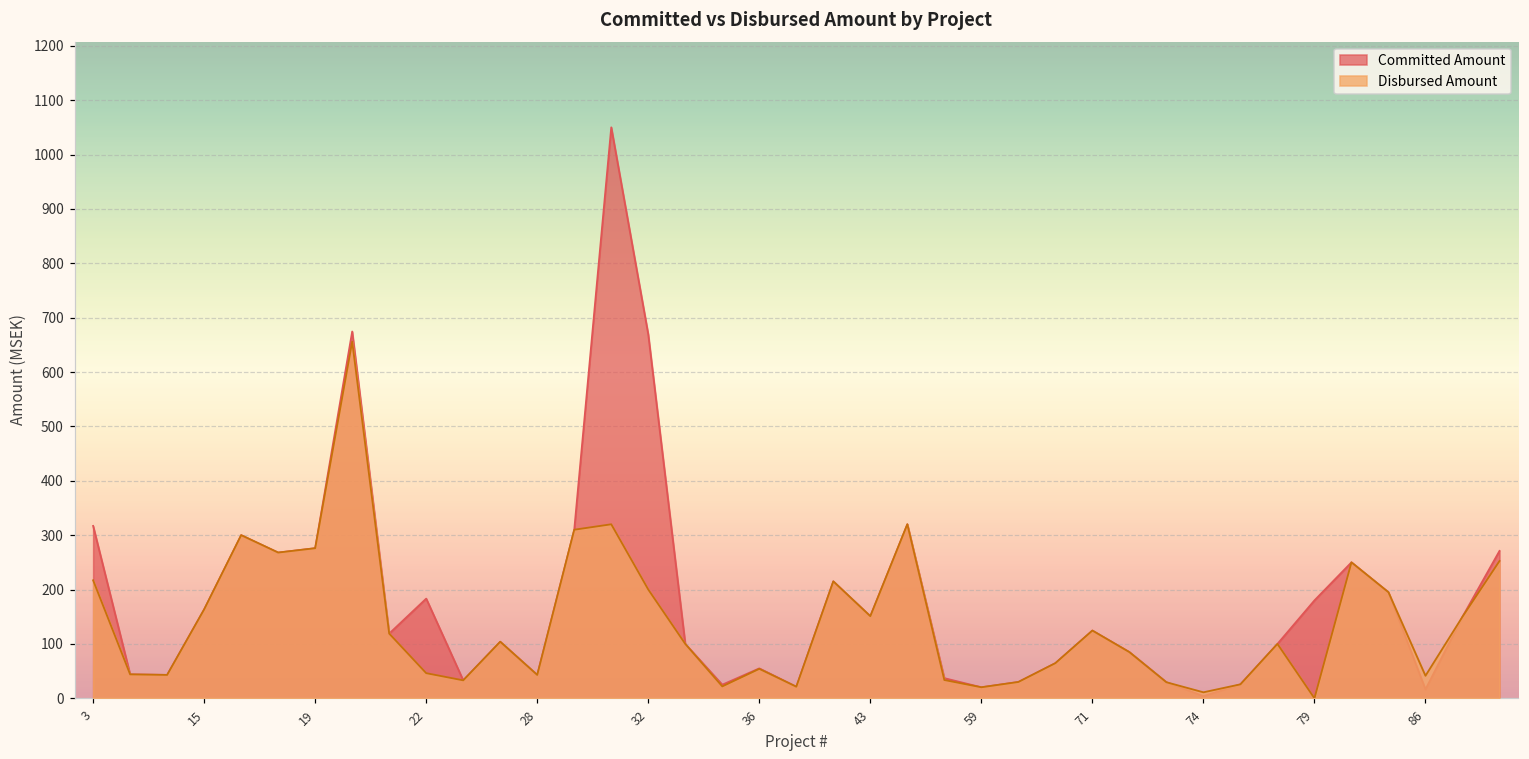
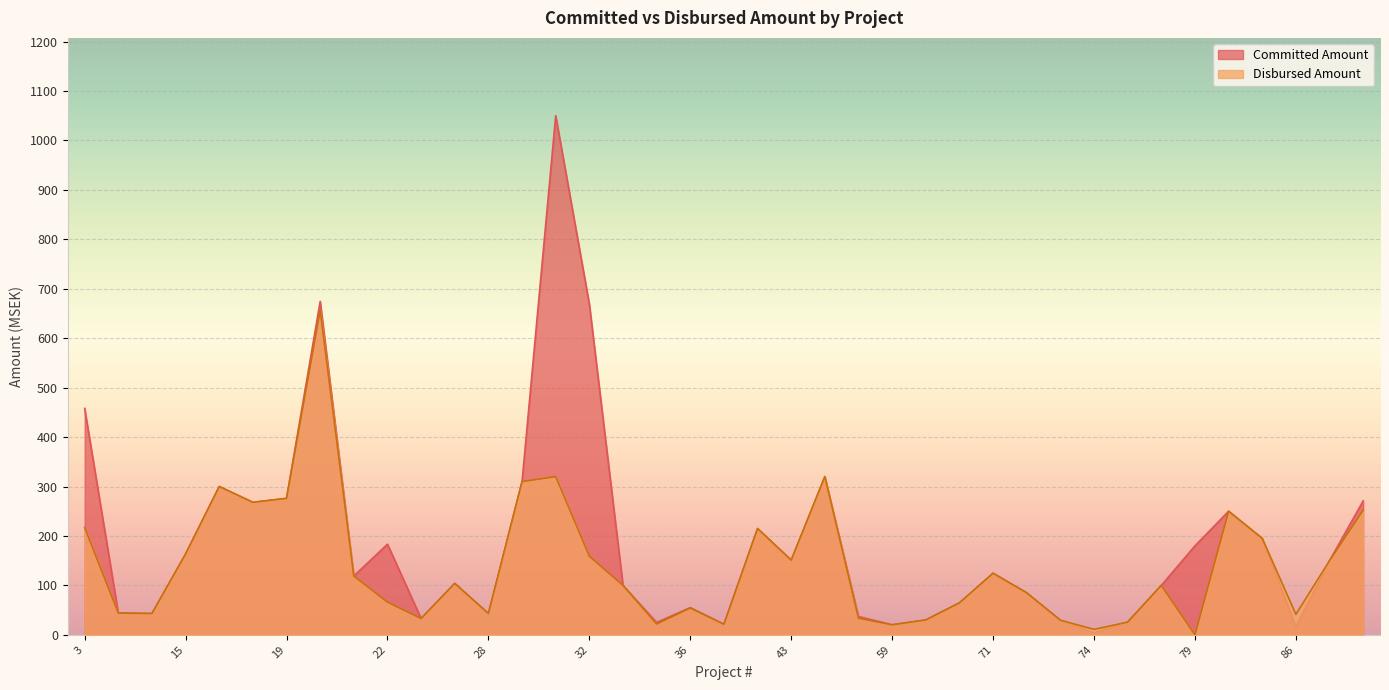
  {
    "Committed Amount": {
-     "3": 320,
+     "3": 460,
      "22": 180,
      "32": 670,
      "74": 0,
      "79": 180,
      "86": 20
    },
    "Disbursed Amount": {
      "3": 220,
-     "22": 50,
-     "32": 200,
+     "22": 70,
+     "32": 160,
      "74": 10,
      "79": 0,
      "86": 40
    }
  }
